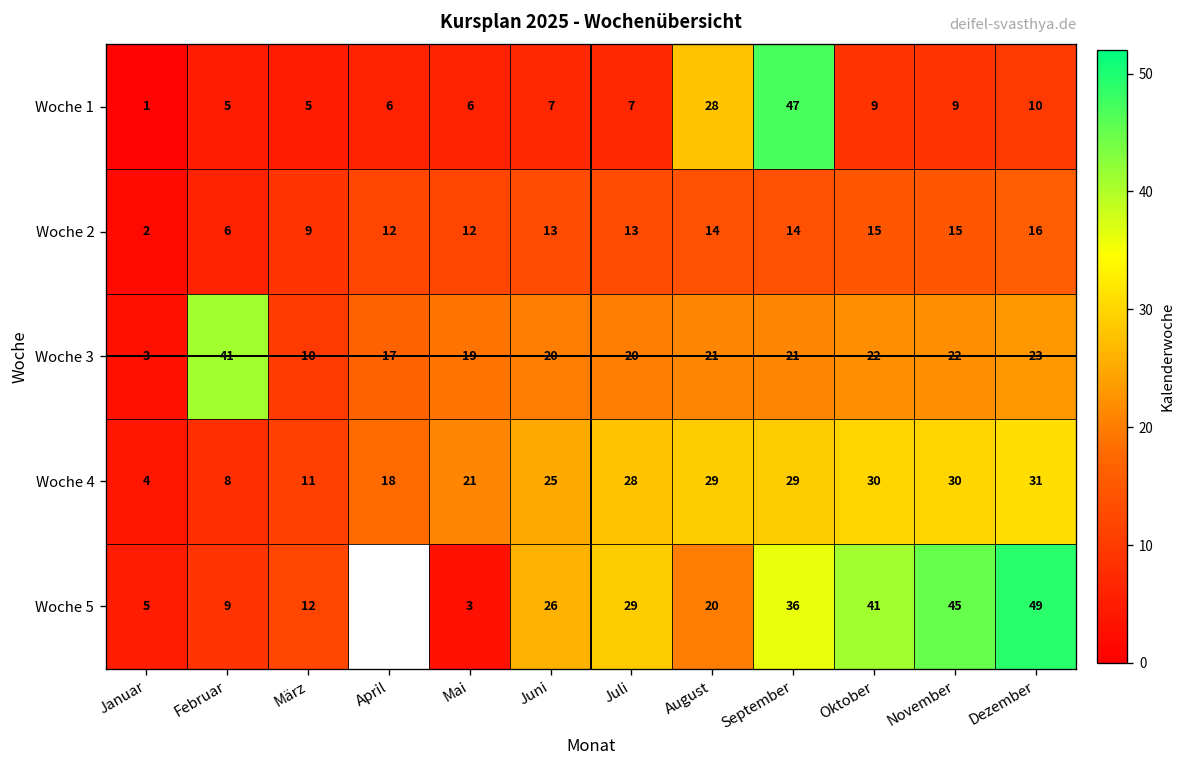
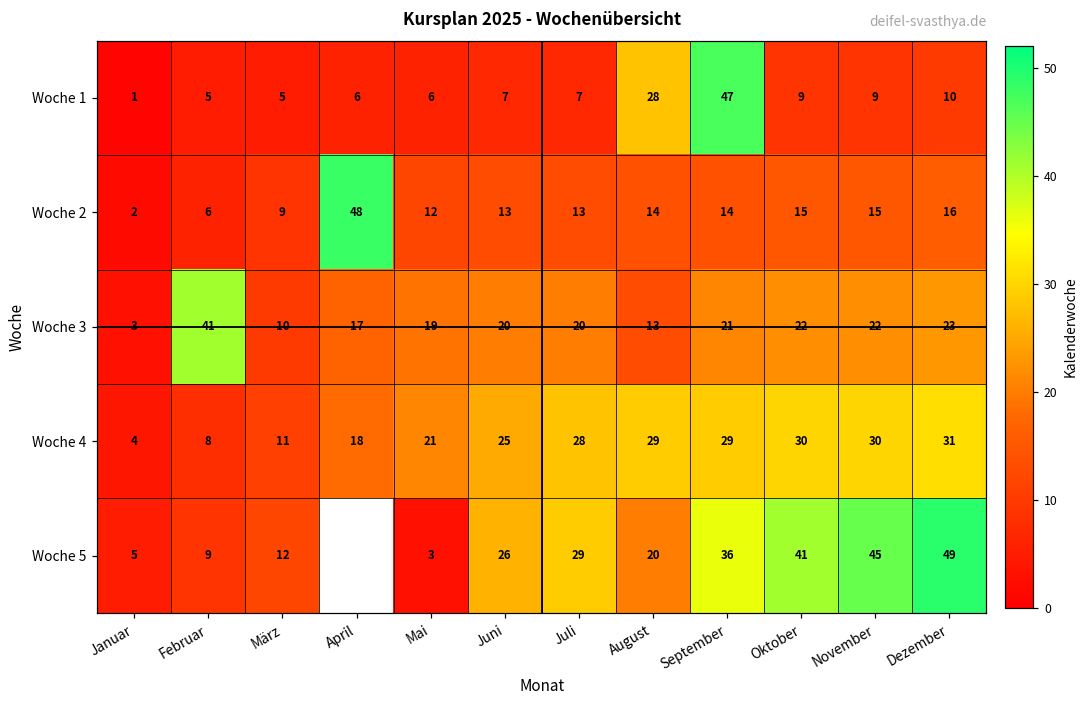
  {
    "Woche 1": {
      "Januar": 1,
      "Februar": 5,
      "März": 5,
      "April": 6,
      "Mai": 6,
      "Juni": 7,
      "Juli": 7,
      "August": 28,
      "September": 47,
      "Oktober": 9,
      "November": 9,
      "Dezember": 10
    },
    "Woche 2": {
      "Januar": 2,
      "Februar": 6,
      "März": 9,
-     "April": 12,
+     "April": 48,
      "Mai": 12,
      "Juni": 13,
      "Juli": 13,
      "August": 14,
      "September": 14,
      "Oktober": 15,
      "November": 15,
      "Dezember": 16
    },
    "Woche 3": {
      "Januar": 3,
      "Februar": 41,
      "März": 10,
      "April": 17,
      "Mai": 19,
      "Juni": 20,
      "Juli": 20,
-     "August": 21,
+     "August": 13,
      "September": 21,
      "Oktober": 22,
      "November": 22,
      "Dezember": 23
    },
    "Woche 4": {
      "Januar": 4,
      "Februar": 8,
      "März": 11,
      "April": 18,
      "Mai": 21,
      "Juni": 25,
      "Juli": 28,
      "August": 29,
      "September": 29,
      "Oktober": 30,
      "November": 30,
      "Dezember": 31
    },
    "Woche 5": {
      "Januar": 5,
      "Februar": 9,
      "März": 12,
      "Mai": 3,
      "Juni": 26,
      "Juli": 29,
      "August": 20,
      "September": 36,
      "Oktober": 41,
      "November": 45,
      "Dezember": 49
    }
  }
